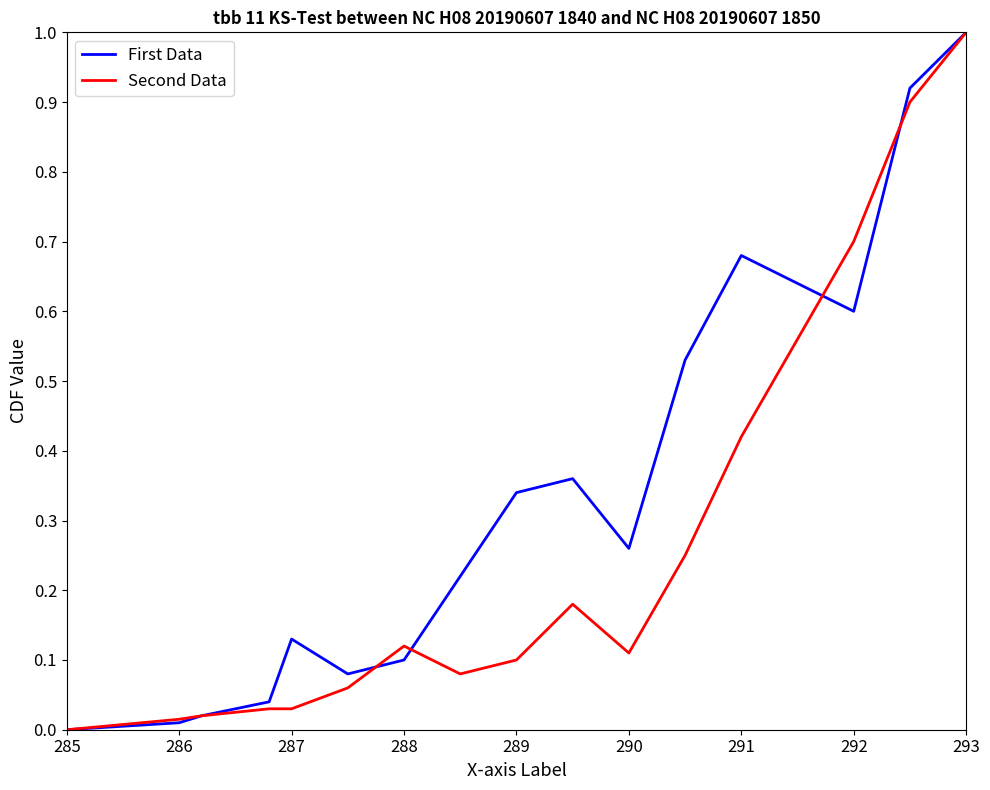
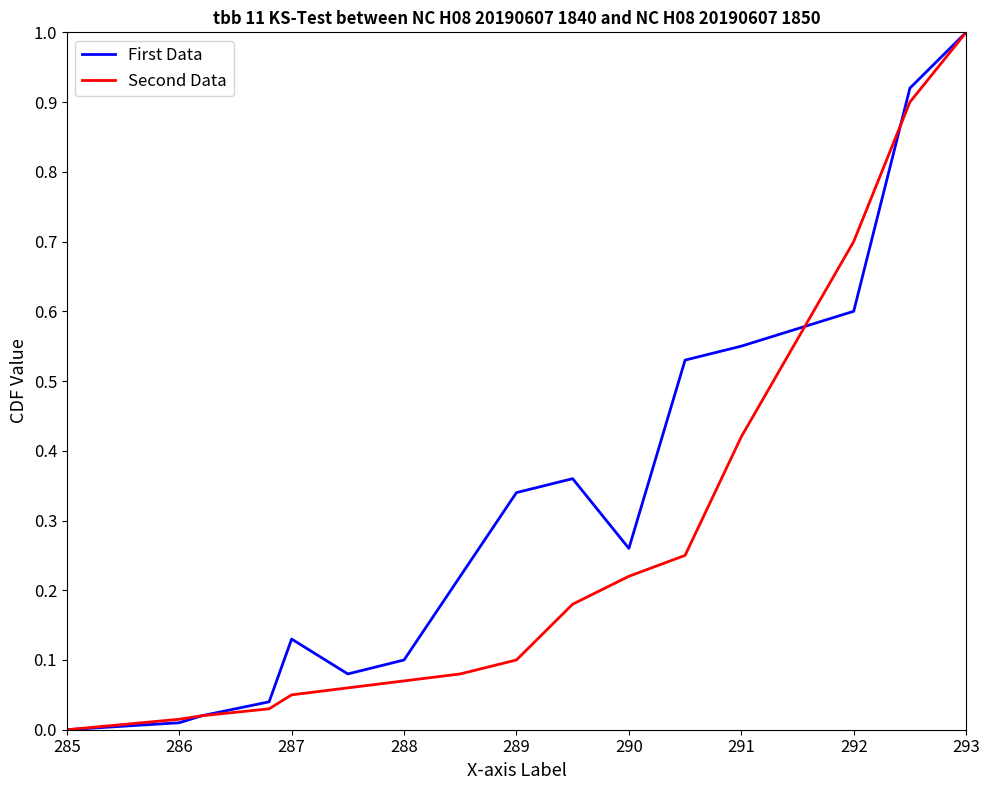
  {
    "First Data": {
      "286": 0.01,
      "287": 0.13,
      "288": 0.10,
      "289": 0.34,
      "290": 0.26,
-     "291": 0.68,
+     "291": 0.55,
      "292": 0.60
    },
    "Second Data": {
      "286": 0.02,
-     "287": 0.03,
-     "288": 0.12,
+     "287": 0.05,
+     "288": 0.07,
      "289": 0.10,
-     "290": 0.11,
+     "290": 0.22,
      "291": 0.42,
      "292": 0.70
    }
  }
